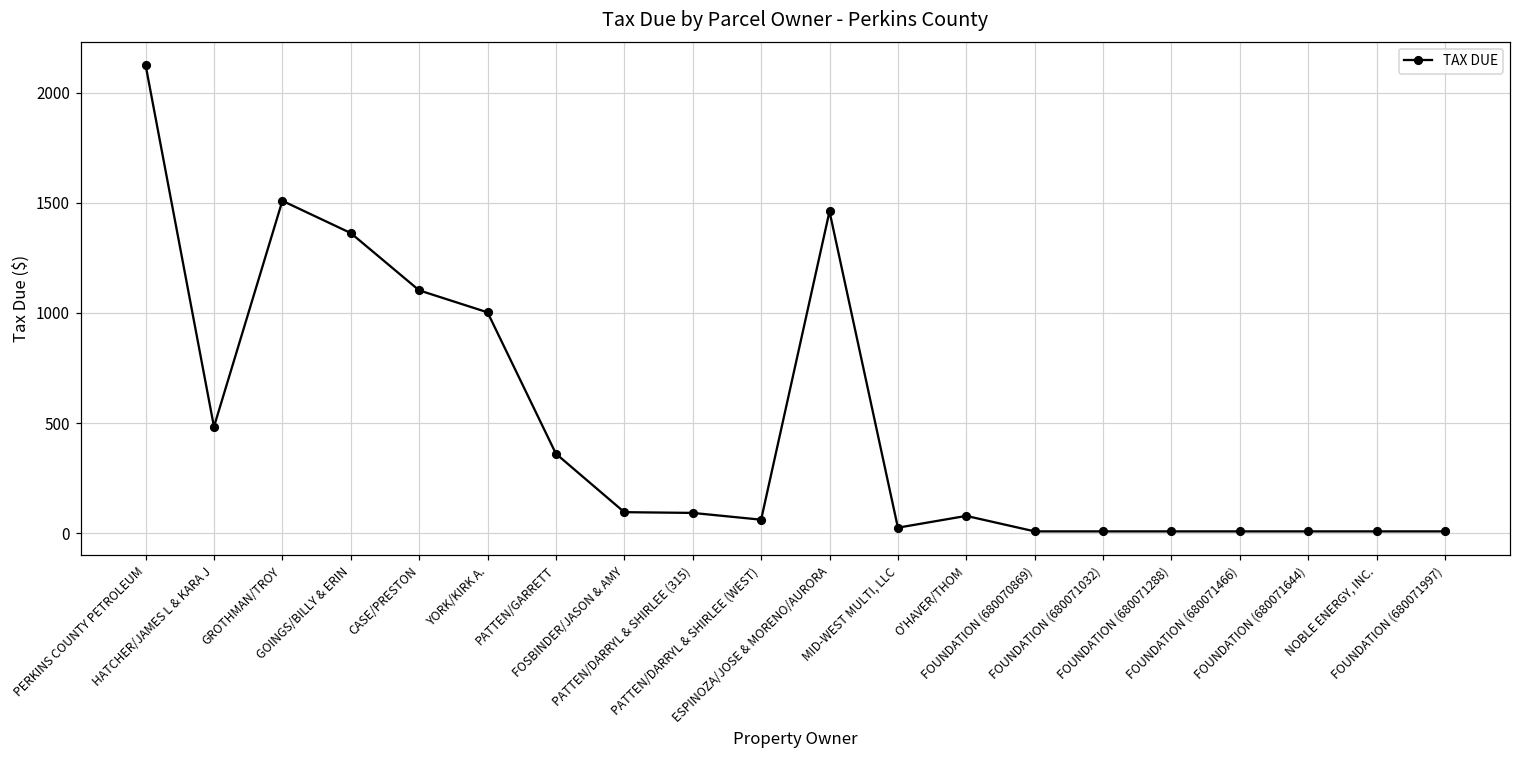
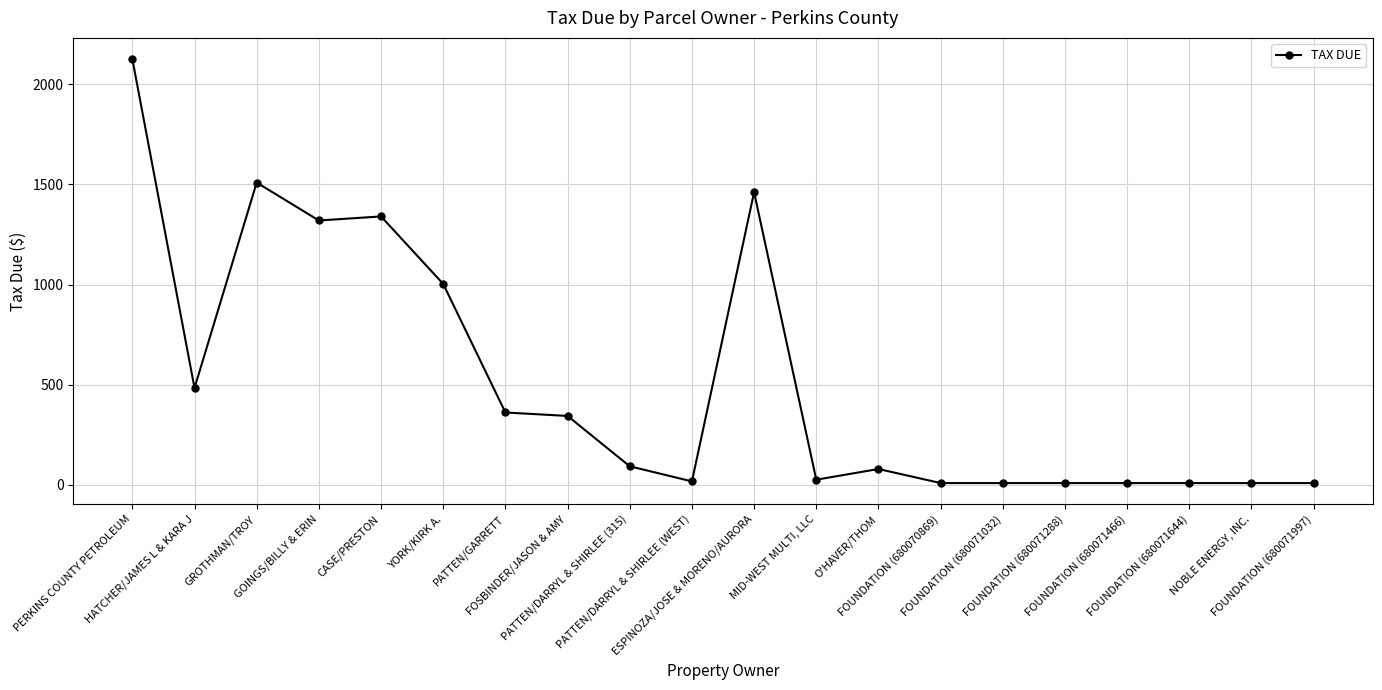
  {
    "PERKINS COUNTY PETROLEUM": 2130,
    "HATCHER/JAMES L & KARA J": 480,
    "GROTHMAN/TROY": 1510,
-   "GOINGS/BILLY & ERIN": 1360,
-   "CASE/PRESTON": 1100,
+   "GOINGS/BILLY & ERIN": 1320,
+   "CASE/PRESTON": 1340,
    "YORK/KIRK A.": 1000,
    "PATTEN/GARRETT": 360,
-   "FOSBINDER/JASON & AMY": 100,
+   "FOSBINDER/JASON & AMY": 340,
    "PATTEN/DARRYL & SHIRLEE (315)": 90,
-   "PATTEN/DARRYL & SHIRLEE (WEST)": 60,
+   "PATTEN/DARRYL & SHIRLEE (WEST)": 20,
    "ESPINOZA/JOSE & MORENO/AURORA": 1460,
    "MID-WEST MULTI, LLC": 30,
    "O'HAVER/THOM": 80,
    "FOUNDATION (680070869)": 10,
    "FOUNDATION (680071032)": 10,
    "FOUNDATION (680071288)": 10,
    "FOUNDATION (680071466)": 10,
    "FOUNDATION (680071644)": 10,
    "NOBLE ENERGY, INC.": 10,
    "FOUNDATION (680071997)": 10
  }
